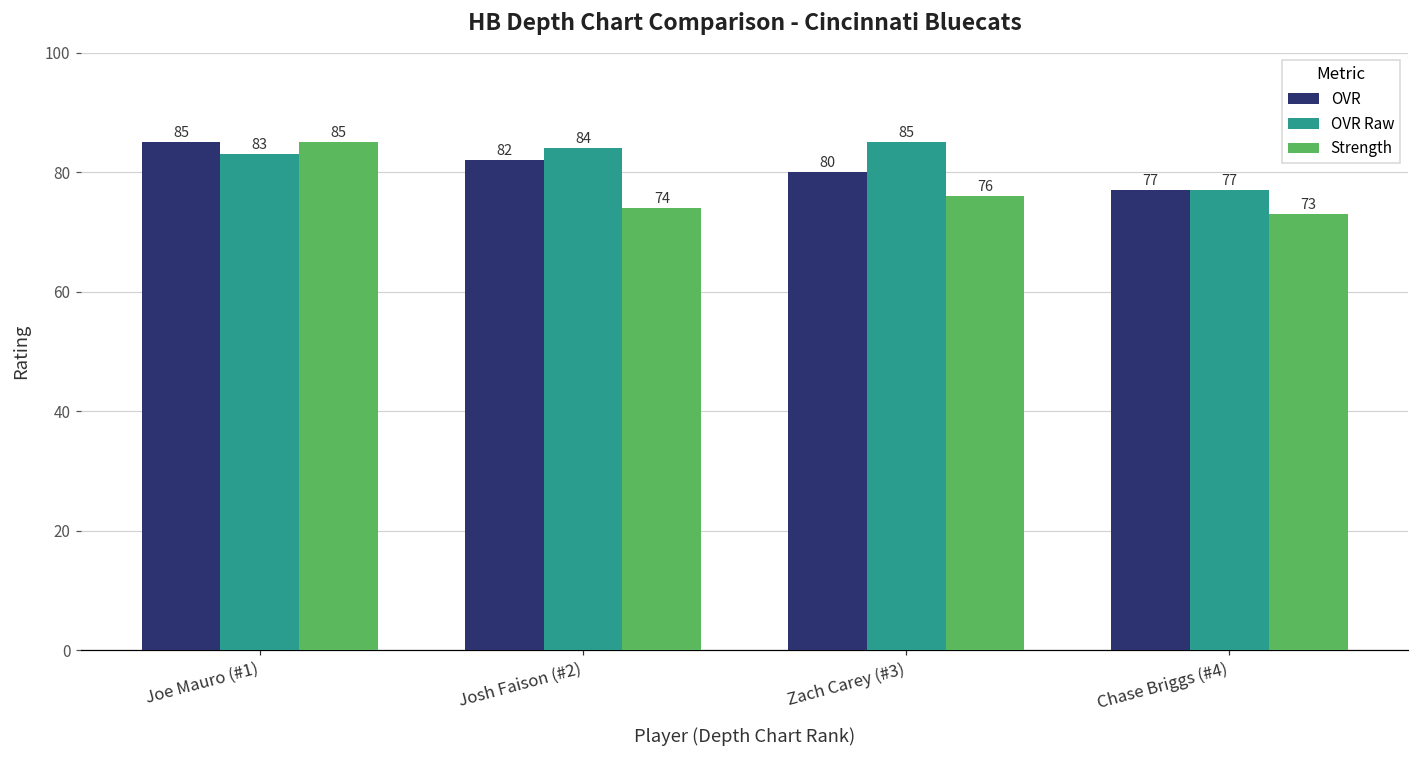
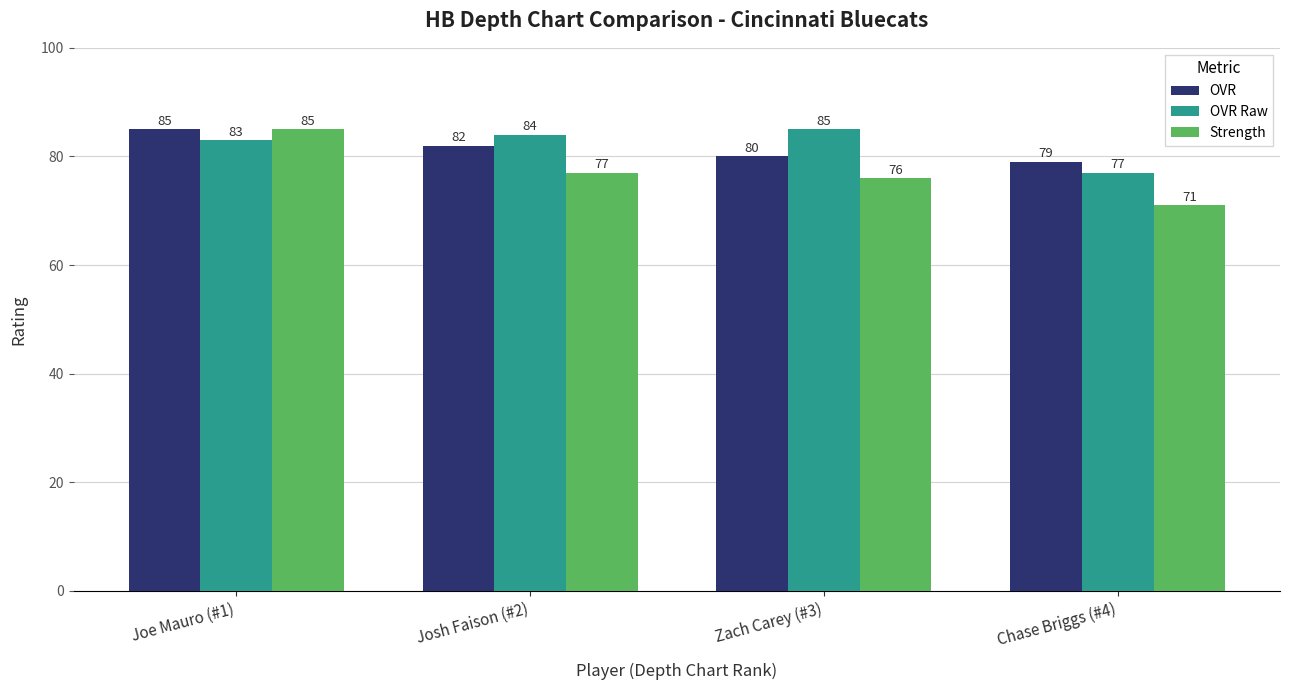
  {
    "OVR": {
      "Joe Mauro (#1)": 85,
      "Josh Faison (#2)": 82,
      "Zach Carey (#3)": 80,
-     "Chase Briggs (#4)": 77
+     "Chase Briggs (#4)": 79
    },
    "OVR Raw": {
      "Joe Mauro (#1)": 83,
      "Josh Faison (#2)": 84,
      "Zach Carey (#3)": 85,
      "Chase Briggs (#4)": 77
    },
    "Strength": {
      "Joe Mauro (#1)": 85,
-     "Josh Faison (#2)": 74,
+     "Josh Faison (#2)": 77,
      "Zach Carey (#3)": 76,
-     "Chase Briggs (#4)": 73
+     "Chase Briggs (#4)": 71
    }
  }
